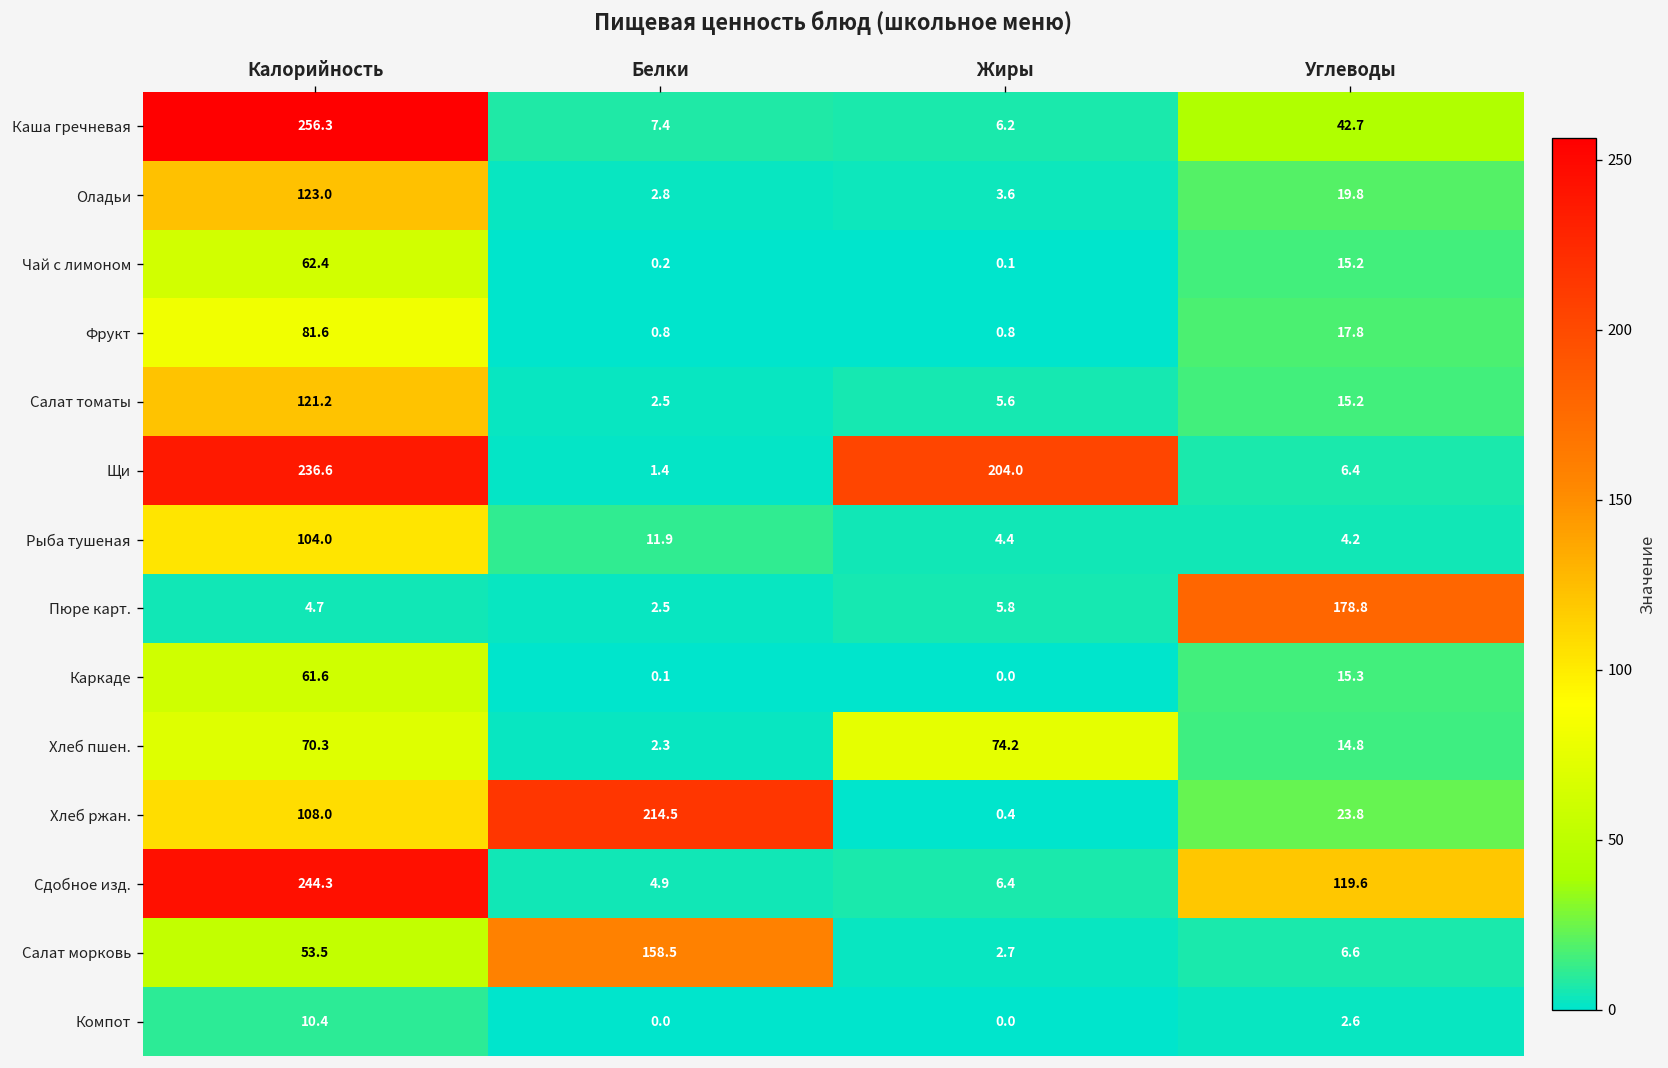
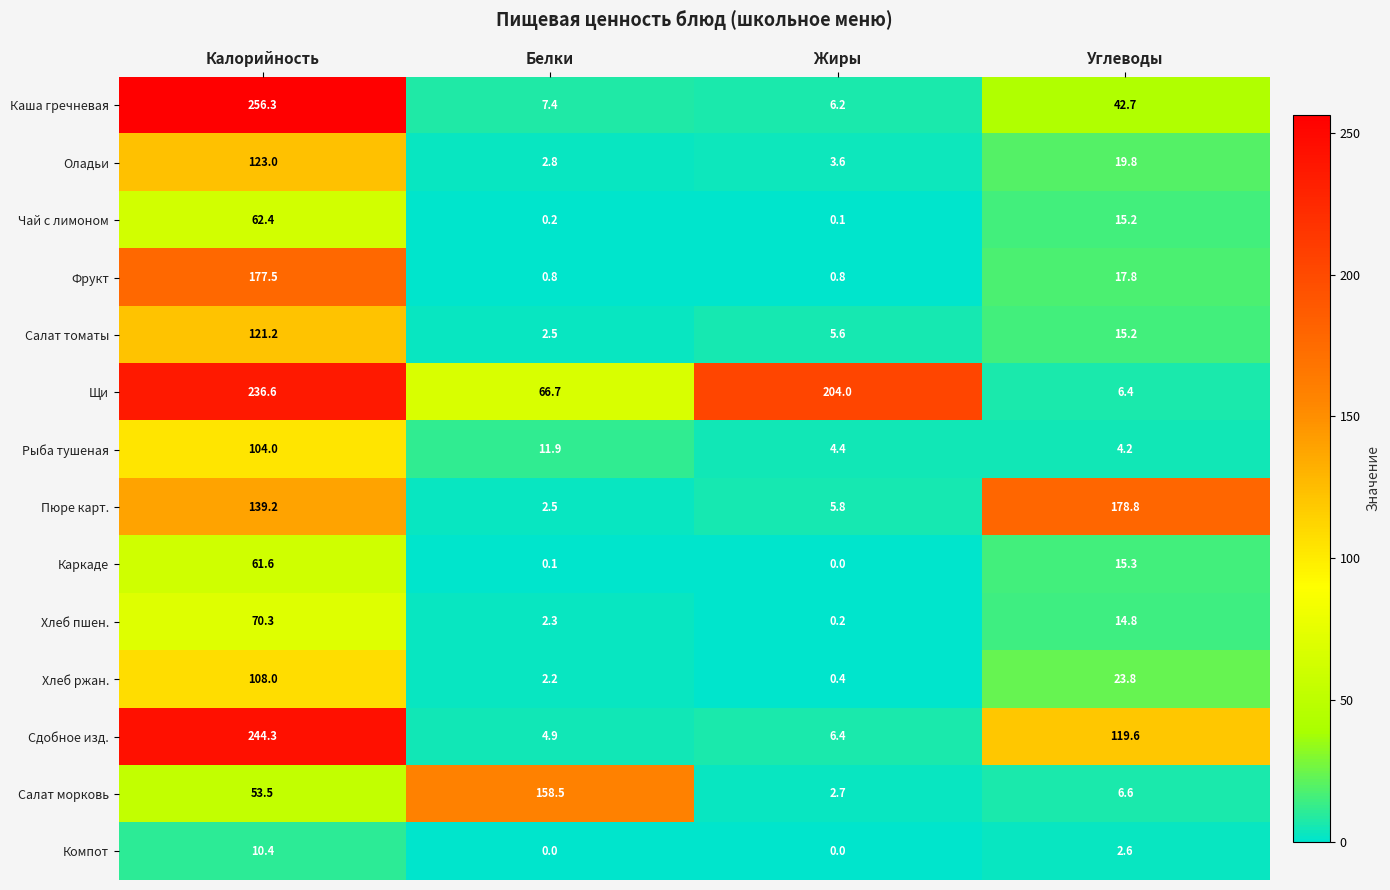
  {
    "Каша гречневая": {
      "Калорийность": 256.3,
      "Белки": 7.4,
      "Жиры": 6.2,
      "Углеводы": 42.7
    },
    "Оладьи": {
      "Калорийность": 123.0,
      "Белки": 2.8,
      "Жиры": 3.6,
      "Углеводы": 19.8
    },
    "Чай с лимоном": {
      "Калорийность": 62.4,
      "Белки": 0.2,
      "Жиры": 0.1,
      "Углеводы": 15.2
    },
    "Фрукт": {
-     "Калорийность": 81.6,
+     "Калорийность": 177.5,
      "Белки": 0.8,
      "Жиры": 0.8,
      "Углеводы": 17.8
    },
    "Салат томаты": {
      "Калорийность": 121.2,
      "Белки": 2.5,
      "Жиры": 5.6,
      "Углеводы": 15.2
    },
    "Щи": {
      "Калорийность": 236.6,
-     "Белки": 1.4,
+     "Белки": 66.7,
      "Жиры": 204.0,
      "Углеводы": 6.4
    },
    "Рыба тушеная": {
      "Калорийность": 104.0,
      "Белки": 11.9,
      "Жиры": 4.4,
      "Углеводы": 4.2
    },
    "Пюре карт.": {
-     "Калорийность": 4.7,
+     "Калорийность": 139.2,
      "Белки": 2.5,
      "Жиры": 5.8,
      "Углеводы": 178.8
    },
    "Каркаде": {
      "Калорийность": 61.6,
      "Белки": 0.1,
      "Жиры": 0.0,
      "Углеводы": 15.3
    },
    "Хлеб пшен.": {
      "Калорийность": 70.3,
      "Белки": 2.3,
-     "Жиры": 74.2,
+     "Жиры": 0.2,
      "Углеводы": 14.8
    },
    "Хлеб ржан.": {
      "Калорийность": 108.0,
-     "Белки": 214.5,
+     "Белки": 2.2,
      "Жиры": 0.4,
      "Углеводы": 23.8
    },
    "Сдобное изд.": {
      "Калорийность": 244.3,
      "Белки": 4.9,
      "Жиры": 6.4,
      "Углеводы": 119.6
    },
    "Салат морковь": {
      "Калорийность": 53.5,
      "Белки": 158.5,
      "Жиры": 2.7,
      "Углеводы": 6.6
    },
    "Компот": {
      "Калорийность": 10.4,
      "Белки": 0.0,
      "Жиры": 0.0,
      "Углеводы": 2.6
    }
  }
